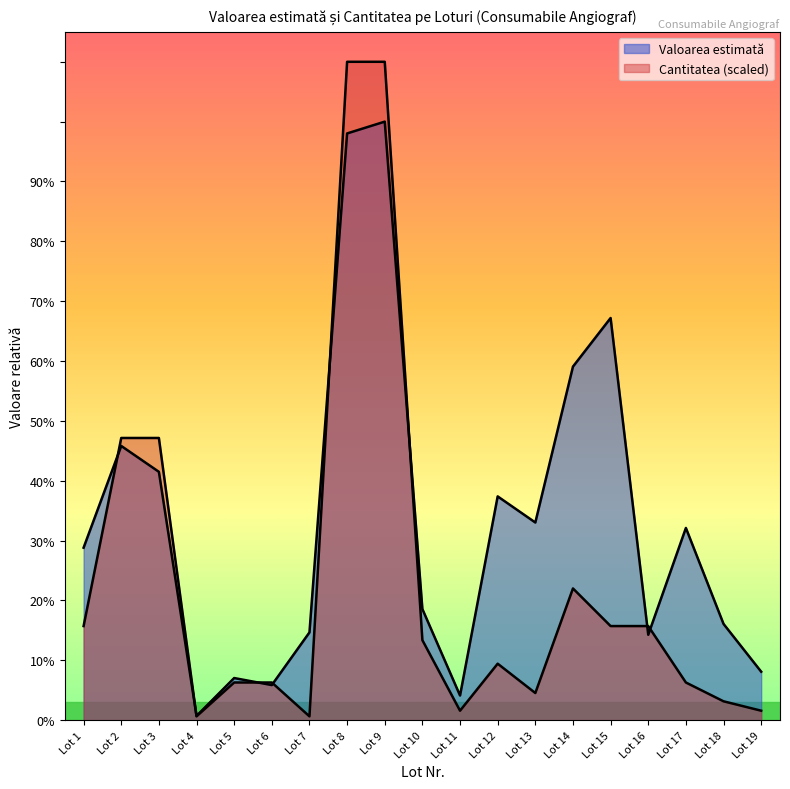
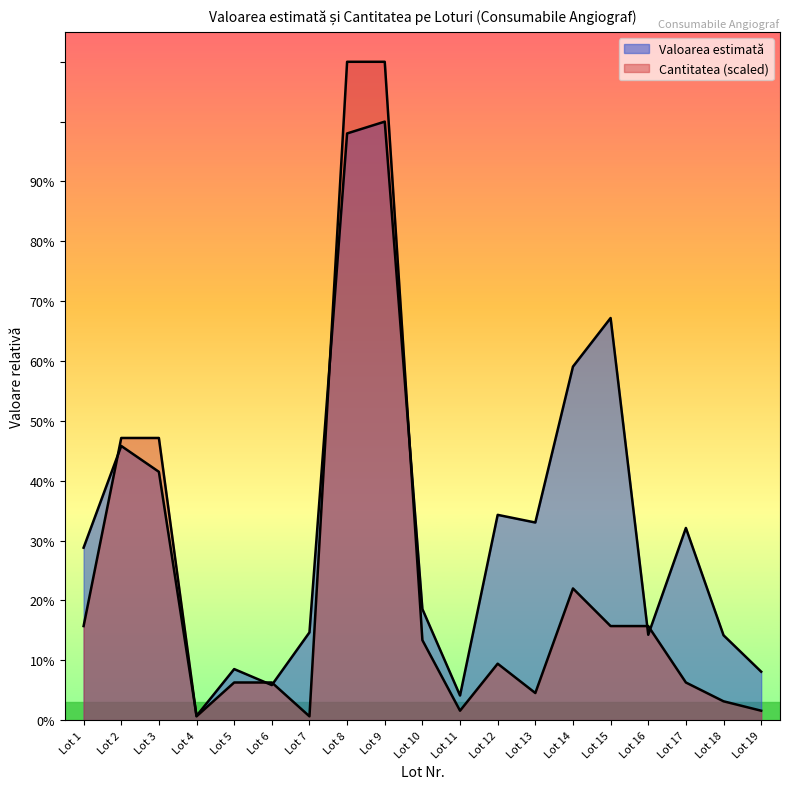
  {
    "Valoarea estimată": {
      "Lot 1": "29%",
      "Lot 2": "46%",
      "Lot 3": "41%",
-     "Lot 5": "7%",
+     "Lot 5": "9%",
      "Lot 6": "6%",
      "Lot 7": "15%",
      "Lot 8": "98%",
      "Lot 9": "100%",
      "Lot 10": "19%",
      "Lot 11": "4%",
-     "Lot 12": "37%",
+     "Lot 12": "34%",
      "Lot 13": "33%",
      "Lot 14": "59%",
      "Lot 15": "67%",
      "Lot 16": "14%",
      "Lot 17": "32%",
-     "Lot 18": "16%",
+     "Lot 18": "14%",
      "Lot 19": "8%"
    },
    "Cantitatea (scaled)": {
      "Lot 1": "16%",
      "Lot 2": "47%",
      "Lot 3": "47%",
      "Lot 5": "6%",
      "Lot 6": "6%",
      "Lot 8": "110%",
      "Lot 9": "110%",
      "Lot 10": "13%",
      "Lot 12": "9%",
      "Lot 13": "5%",
      "Lot 14": "22%",
      "Lot 15": "16%",
      "Lot 16": "16%",
      "Lot 17": "6%",
      "Lot 18": "3%"
    }
  }
